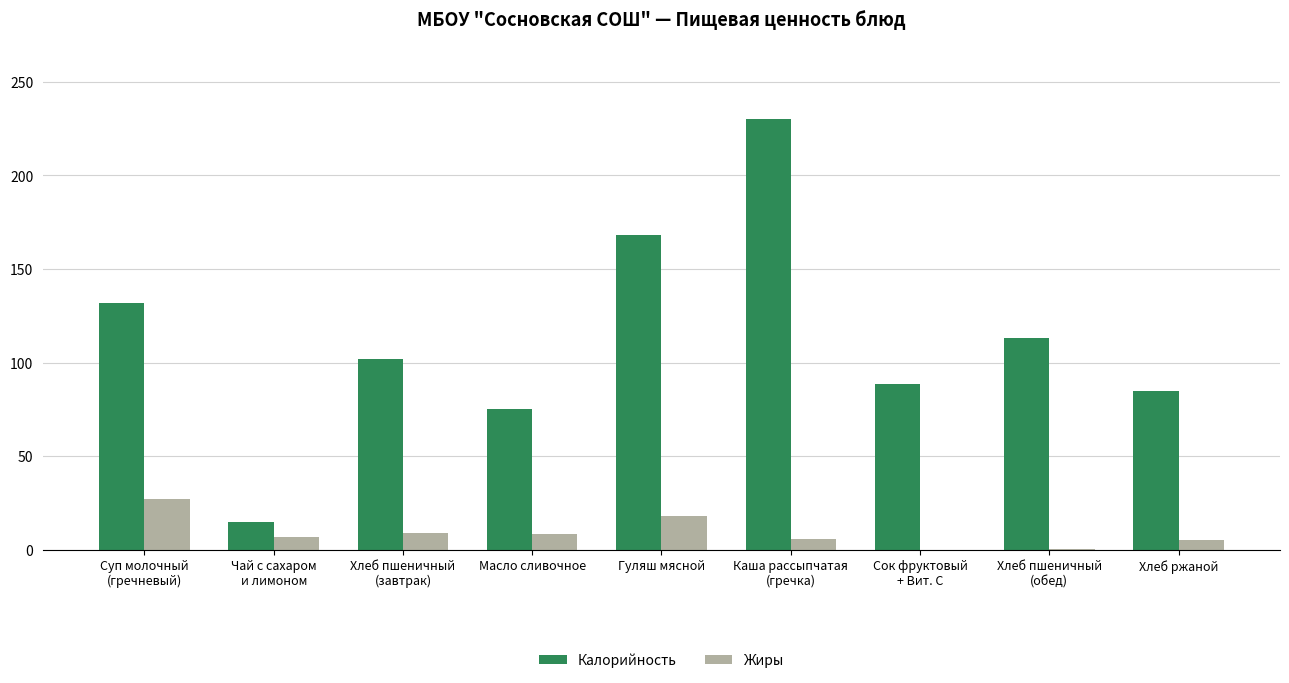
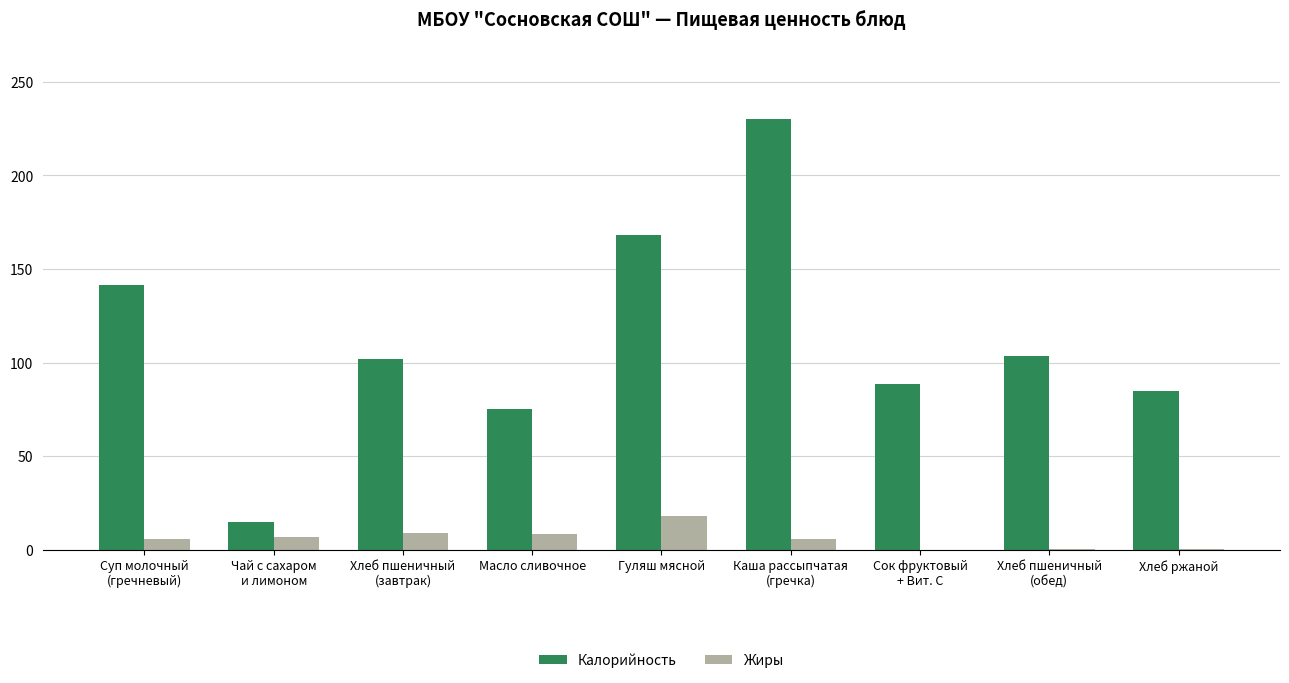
  {
    "Калорийность": {
-     "Суп молочный (гречневый)": 132,
+     "Суп молочный (гречневый)": 142,
      "Чай с сахаром и лимоном": 14,
      "Хлеб пшеничный (завтрак)": 102,
      "Масло сливочное": 75,
      "Гуляш мясной": 168,
      "Каша рассыпчатая (гречка)": 230,
      "Сок фруктовый + Вит. С": 88,
-     "Хлеб пшеничный (обед)": 113,
+     "Хлеб пшеничный (обед)": 103,
      "Хлеб ржаной": 85
    },
    "Жиры": {
-     "Суп молочный (гречневый)": 27,
+     "Суп молочный (гречневый)": 5,
      "Чай с сахаром и лимоном": 7,
      "Хлеб пшеничный (завтрак)": 9,
      "Масло сливочное": 8,
      "Гуляш мясной": 18,
      "Каша рассыпчатая (гречка)": 6,
      "Сок фруктовый + Вит. С": 0,
-     "Хлеб ржаной": 5
+     "Хлеб ржаной": 1
    }
  }
